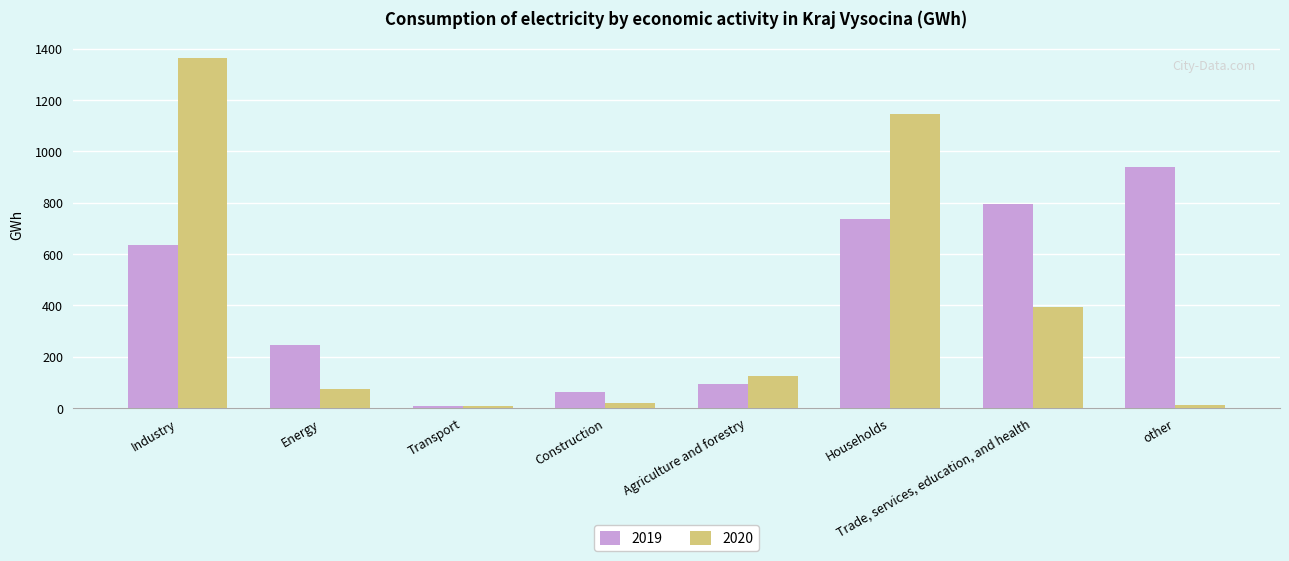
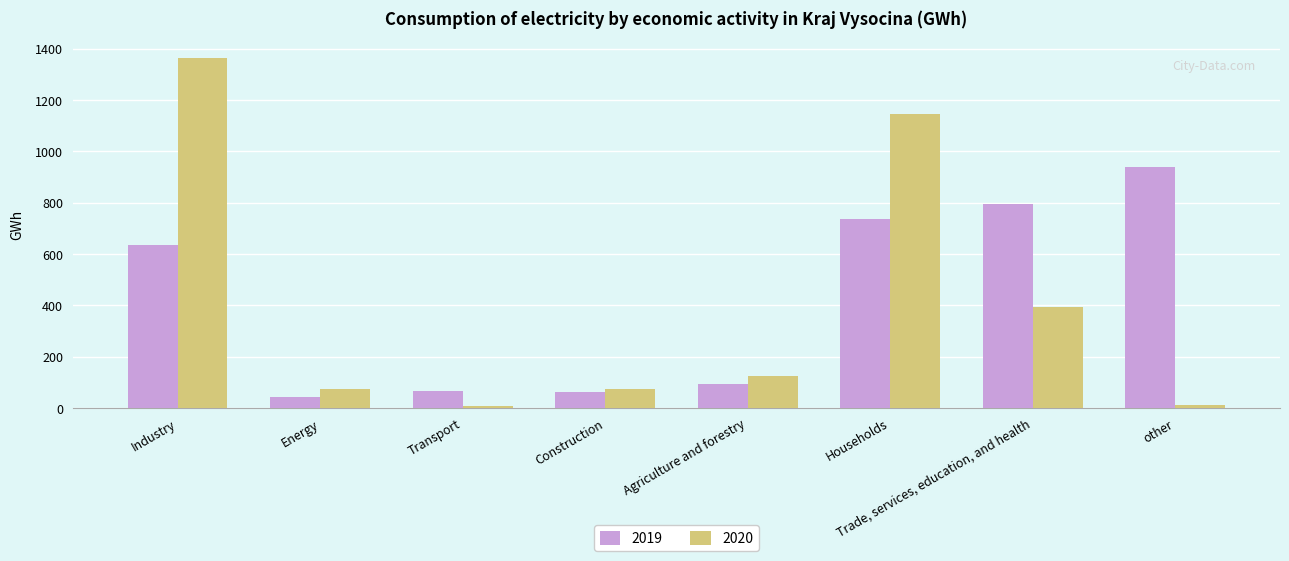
  {
    "2019": {
      "Industry": 630,
-     "Energy": 250,
-     "Transport": 10,
+     "Energy": 40,
+     "Transport": 60,
      "Construction": 60,
      "Agriculture and forestry": 90,
      "Households": 740,
      "Trade, services, education, and health": 800,
      "other": 940
    },
    "2020": {
      "Industry": 1360,
      "Energy": 70,
-     "Construction": 20,
+     "Construction": 70,
      "Agriculture and forestry": 120,
      "Households": 1150,
      "Trade, services, education, and health": 390,
      "other": 10
    }
  }
